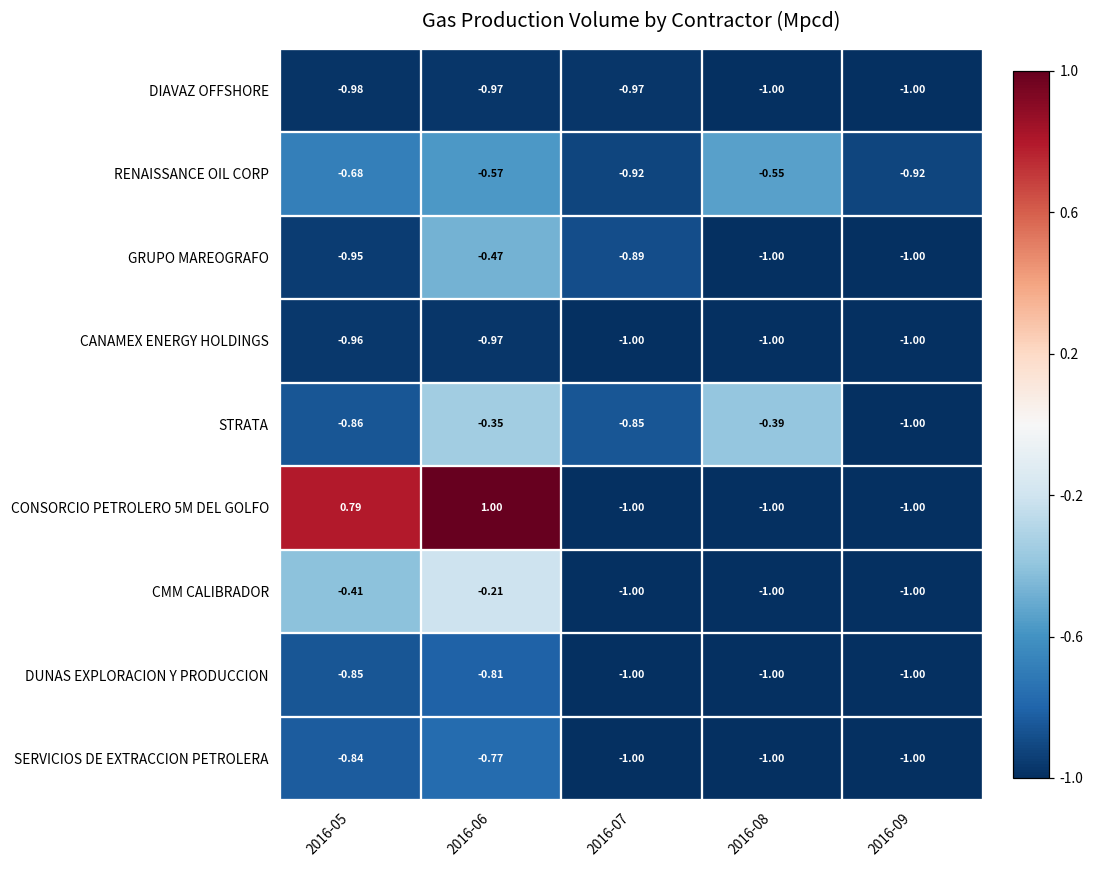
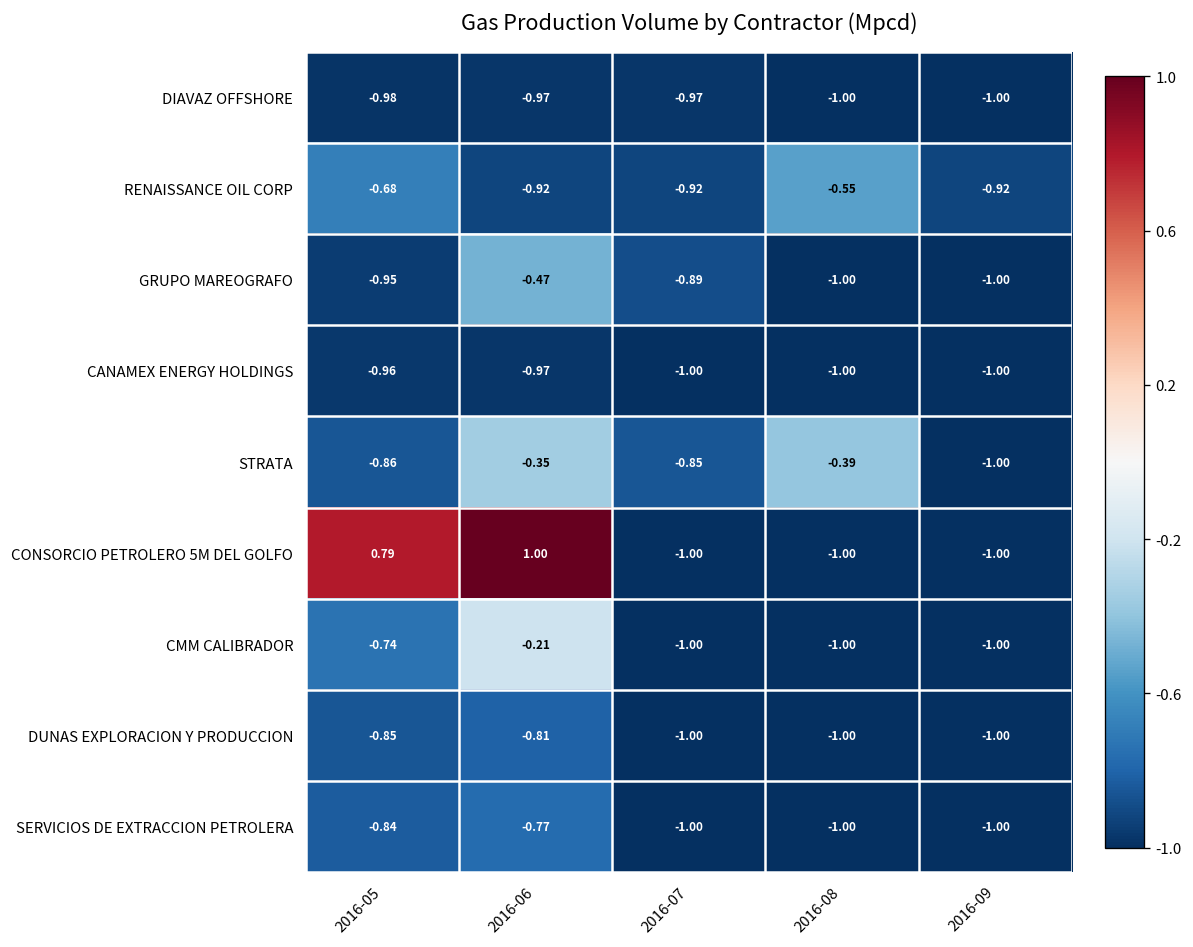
  {
    "DIAVAZ OFFSHORE": {
      "2016-05": -0.98,
      "2016-06": -0.97,
      "2016-07": -0.97,
      "2016-08": -1.00,
      "2016-09": -1.00
    },
    "RENAISSANCE OIL CORP": {
      "2016-05": -0.68,
-     "2016-06": -0.57,
+     "2016-06": -0.92,
      "2016-07": -0.92,
      "2016-08": -0.55,
      "2016-09": -0.92
    },
    "GRUPO MAREOGRAFO": {
      "2016-05": -0.95,
      "2016-06": -0.47,
      "2016-07": -0.89,
      "2016-08": -1.00,
      "2016-09": -1.00
    },
    "CANAMEX ENERGY HOLDINGS": {
      "2016-05": -0.96,
      "2016-06": -0.97,
      "2016-07": -1.00,
      "2016-08": -1.00,
      "2016-09": -1.00
    },
    "STRATA": {
      "2016-05": -0.86,
      "2016-06": -0.35,
      "2016-07": -0.85,
      "2016-08": -0.39,
      "2016-09": -1.00
    },
    "CONSORCIO PETROLERO 5M DEL GOLFO": {
      "2016-05": 0.79,
      "2016-06": 1.00,
      "2016-07": -1.00,
      "2016-08": -1.00,
      "2016-09": -1.00
    },
    "CMM CALIBRADOR": {
-     "2016-05": -0.41,
+     "2016-05": -0.74,
      "2016-06": -0.21,
      "2016-07": -1.00,
      "2016-08": -1.00,
      "2016-09": -1.00
    },
    "DUNAS EXPLORACION Y PRODUCCION": {
      "2016-05": -0.85,
      "2016-06": -0.81,
      "2016-07": -1.00,
      "2016-08": -1.00,
      "2016-09": -1.00
    },
    "SERVICIOS DE EXTRACCION PETROLERA": {
      "2016-05": -0.84,
      "2016-06": -0.77,
      "2016-07": -1.00,
      "2016-08": -1.00,
      "2016-09": -1.00
    }
  }
